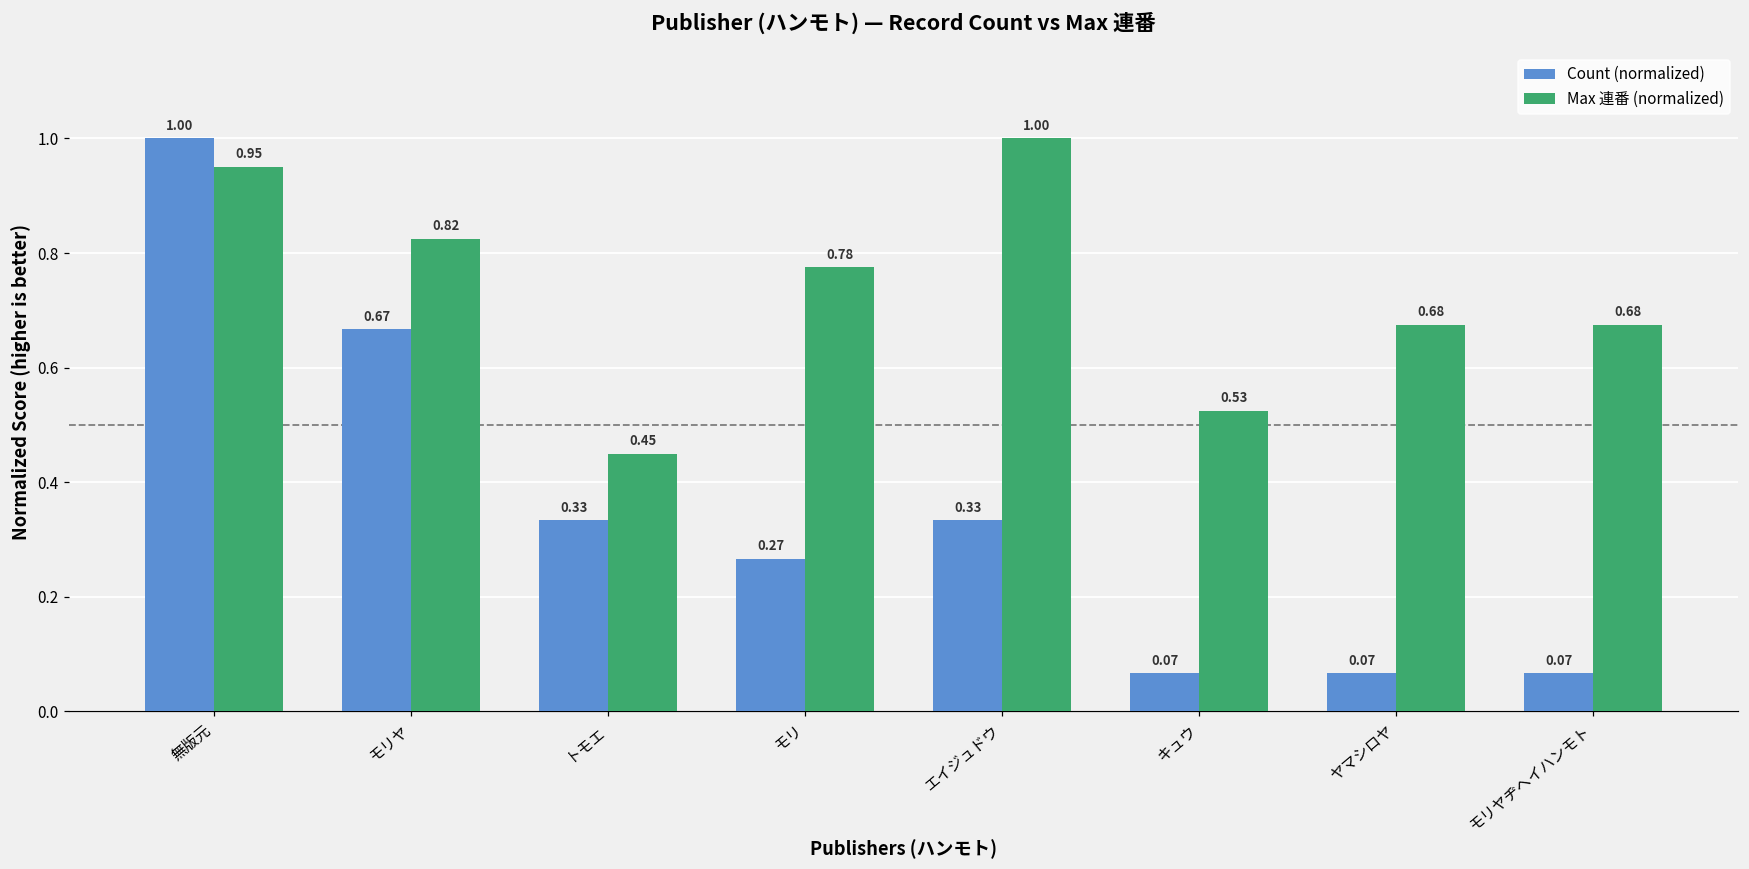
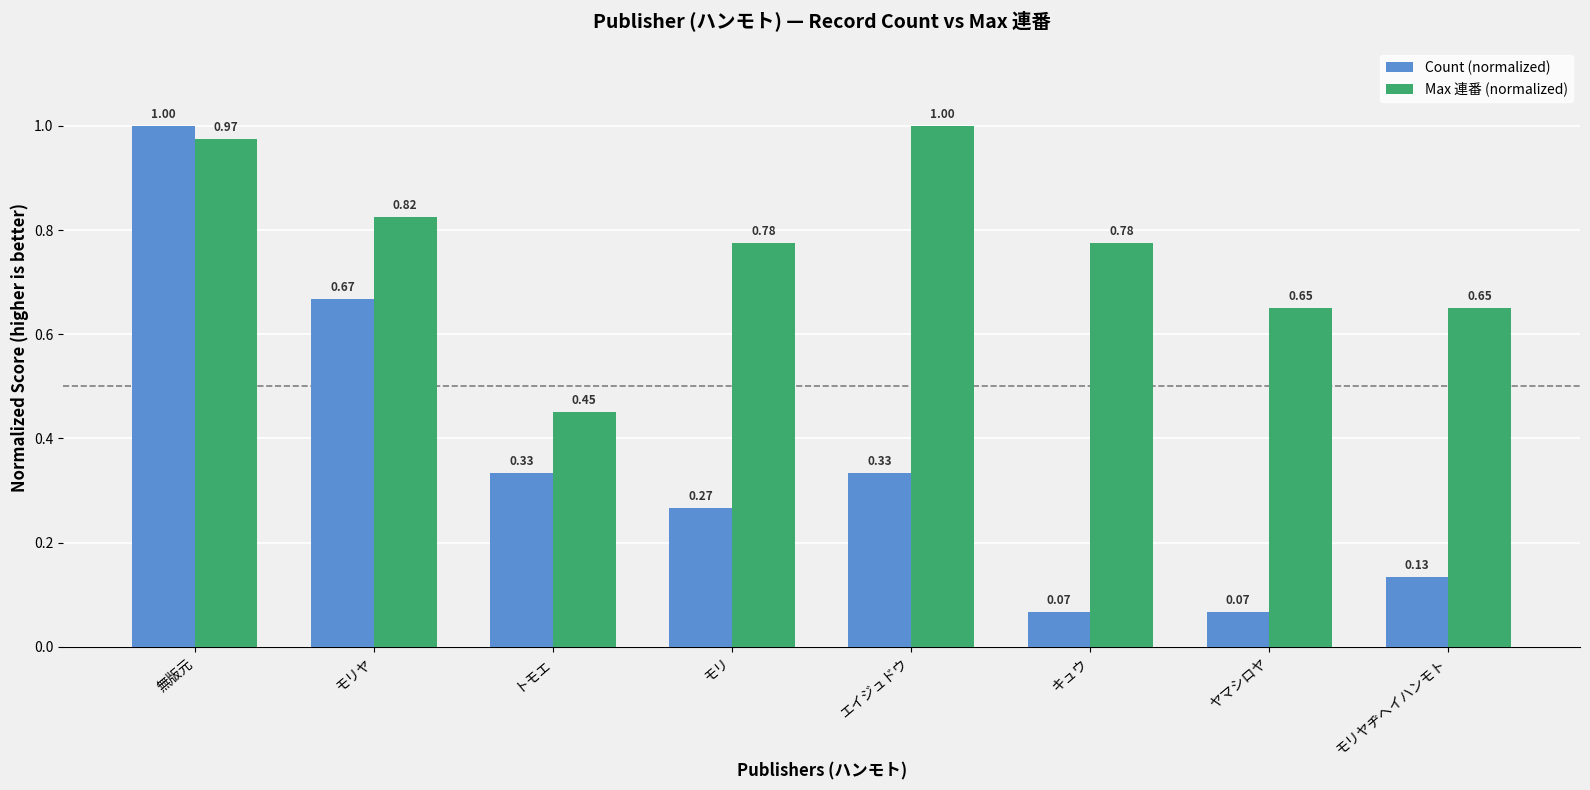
  {
    "Count (normalized)": {
      "無版元": 1.00,
      "モリヤ": 0.67,
      "トモエ": 0.33,
      "モリ": 0.27,
      "エイジュドウ": 0.33,
      "キュウ": 0.07,
      "ヤマシロヤ": 0.07,
-     "モリヤヂヘイハンモト": 0.07
+     "モリヤヂヘイハンモト": 0.13
    },
    "Max 連番 (normalized)": {
-     "無版元": 0.95,
+     "無版元": 0.97,
      "モリヤ": 0.82,
      "トモエ": 0.45,
      "モリ": 0.78,
      "エイジュドウ": 1.00,
-     "キュウ": 0.53,
-     "ヤマシロヤ": 0.68,
-     "モリヤヂヘイハンモト": 0.68
+     "キュウ": 0.78,
+     "ヤマシロヤ": 0.65,
+     "モリヤヂヘイハンモト": 0.65
    }
  }
